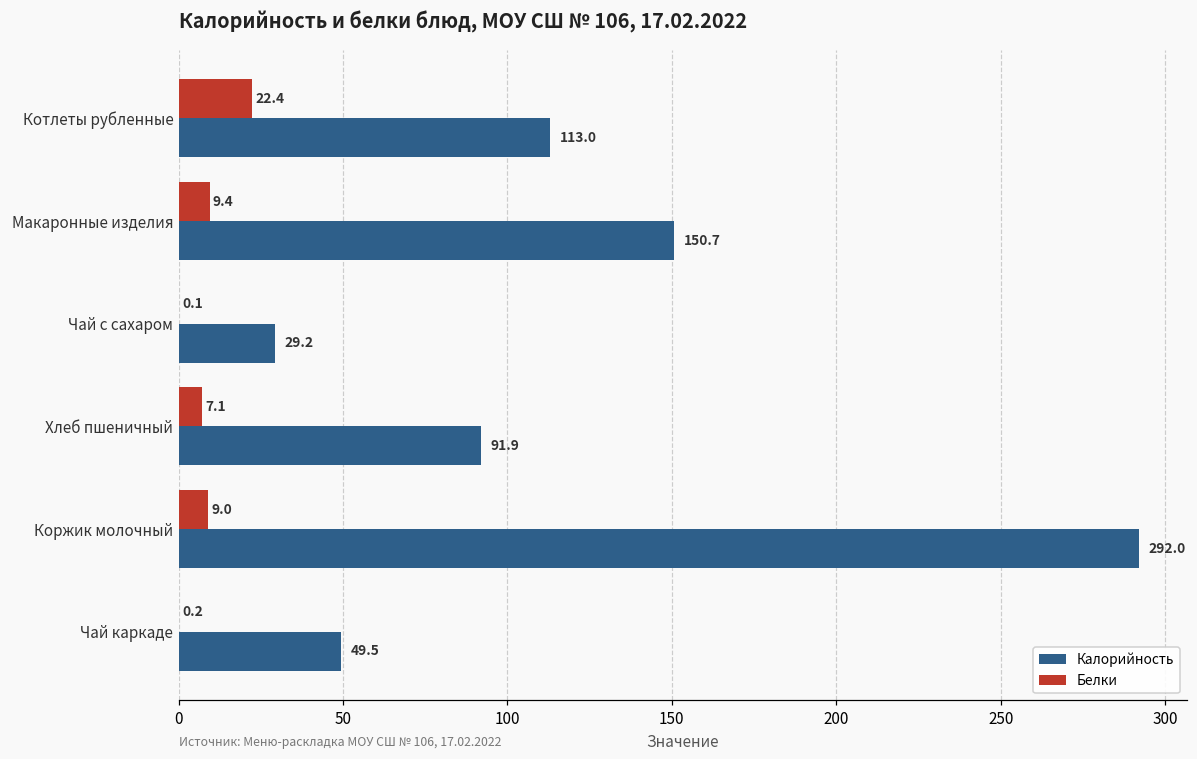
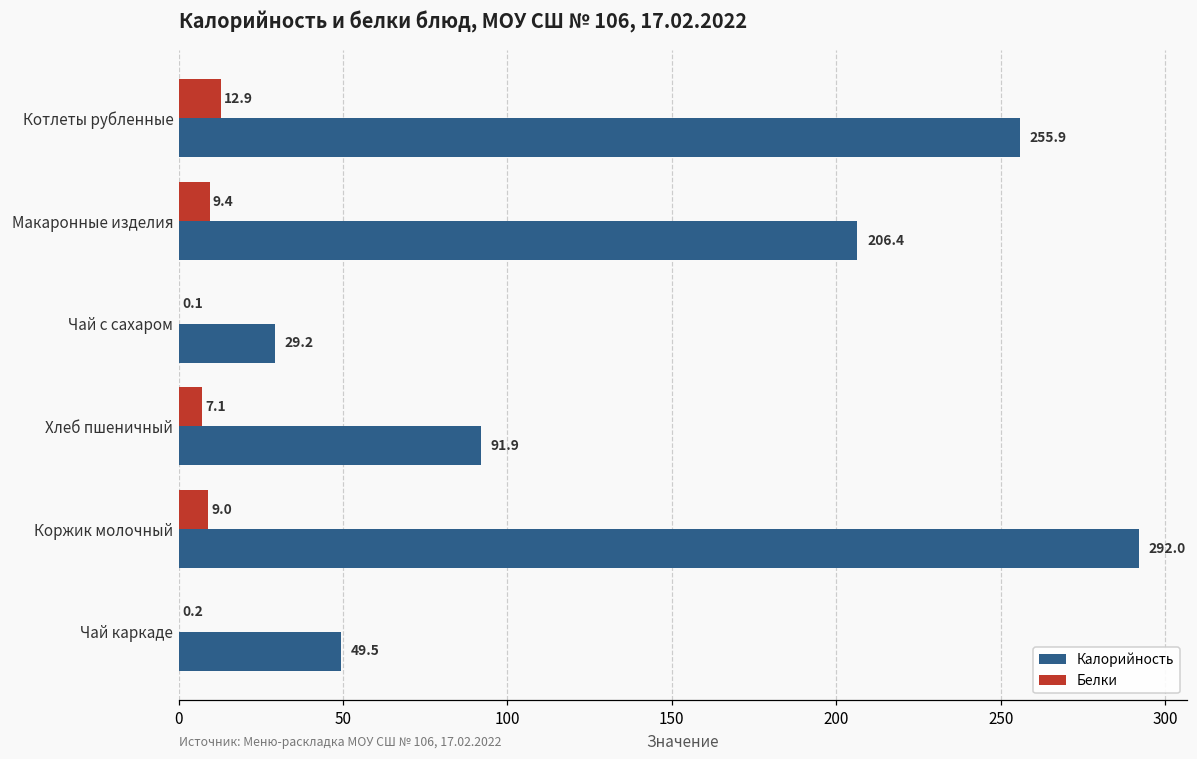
  {
    "Калорийность": {
-     "Котлеты рубленные": 113.0,
-     "Макаронные изделия": 150.7,
+     "Котлеты рубленные": 255.9,
+     "Макаронные изделия": 206.4,
      "Чай с сахаром": 29.2,
      "Хлеб пшеничный": 91.9,
      "Коржик молочный": 292.0,
      "Чай каркаде": 49.5
    },
    "Белки": {
-     "Котлеты рубленные": 22.4,
+     "Котлеты рубленные": 12.9,
      "Макаронные изделия": 9.4,
      "Чай с сахаром": 0.1,
      "Хлеб пшеничный": 7.1,
      "Коржик молочный": 9.0,
      "Чай каркаде": 0.2
    }
  }
